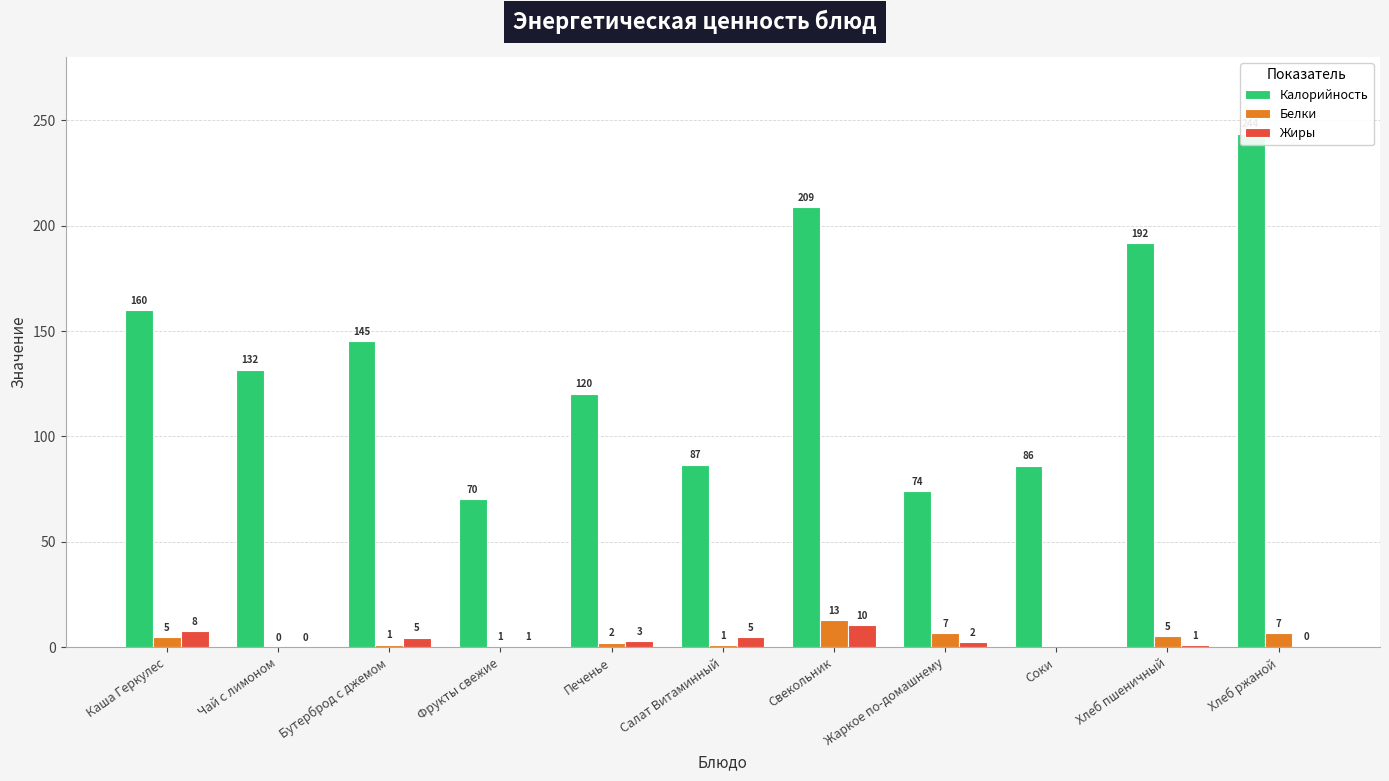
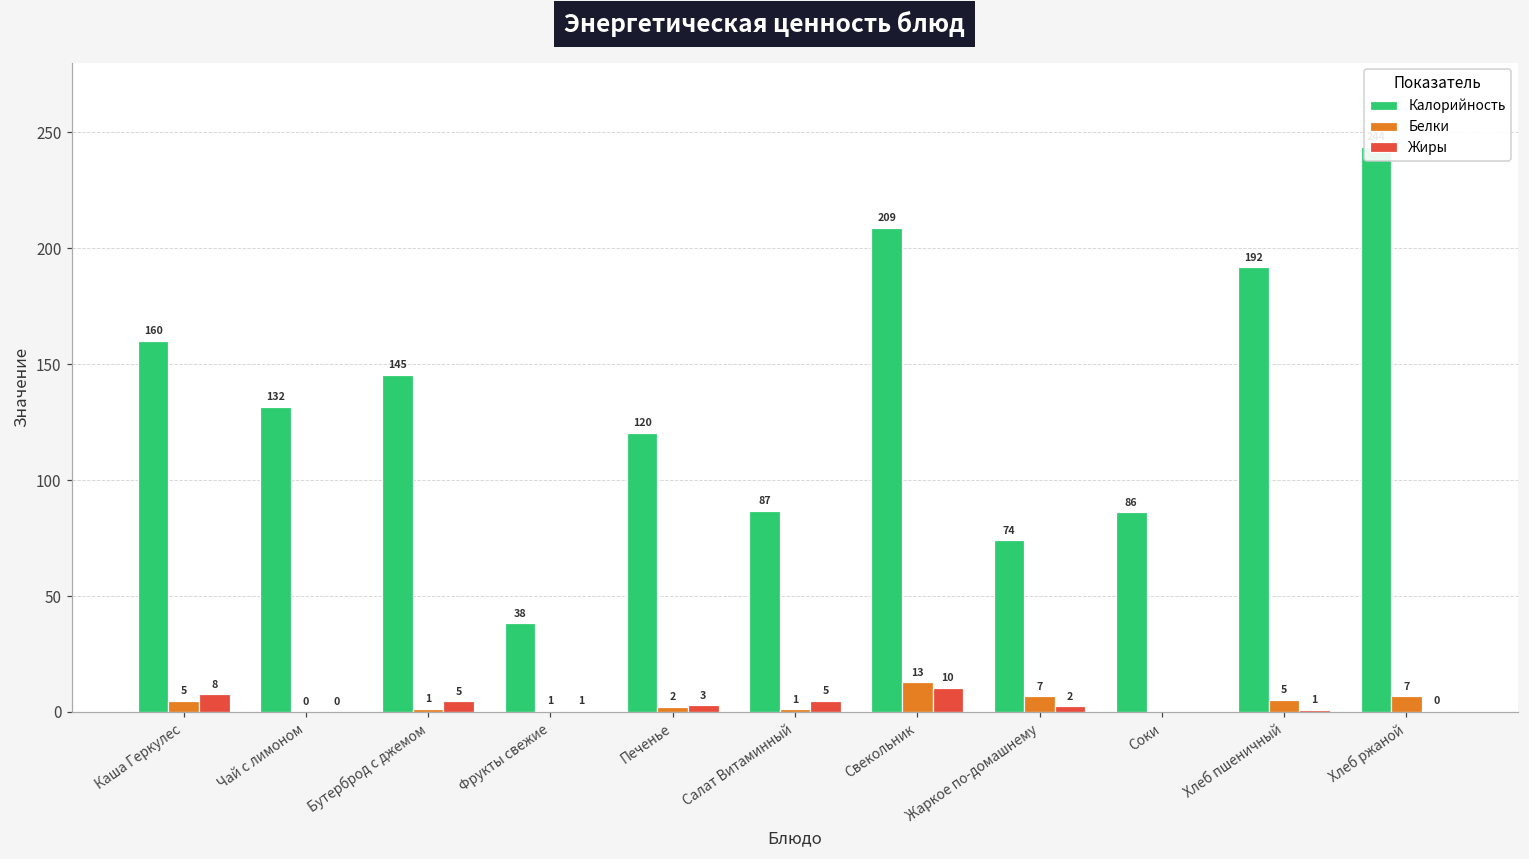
  {
    "Калорийность": {
      "Каша Геркулес": 160,
      "Чай с лимоном": 132,
      "Бутерброд с джемом": 145,
-     "Фрукты свежие": 70,
+     "Фрукты свежие": 38,
      "Печенье": 120,
      "Салат Витаминный": 87,
      "Свекольник": 209,
      "Жаркое по-домашнему": 74,
      "Соки": 86,
      "Хлеб пшеничный": 192
    }
  }
